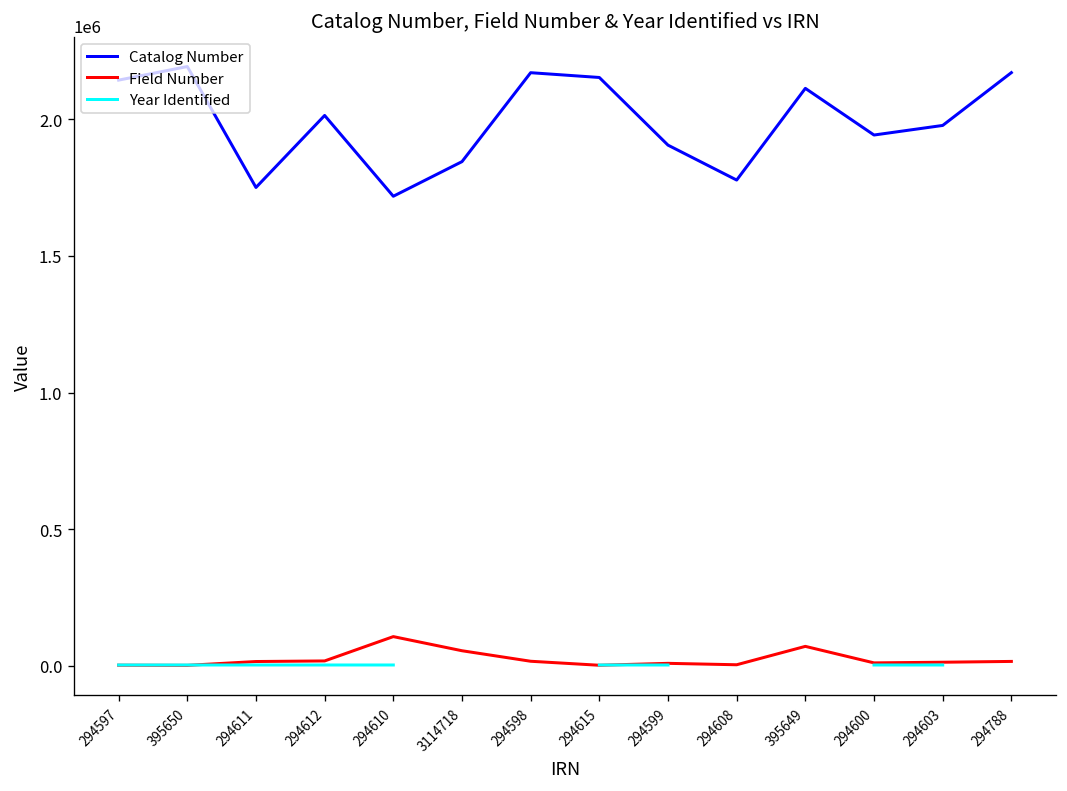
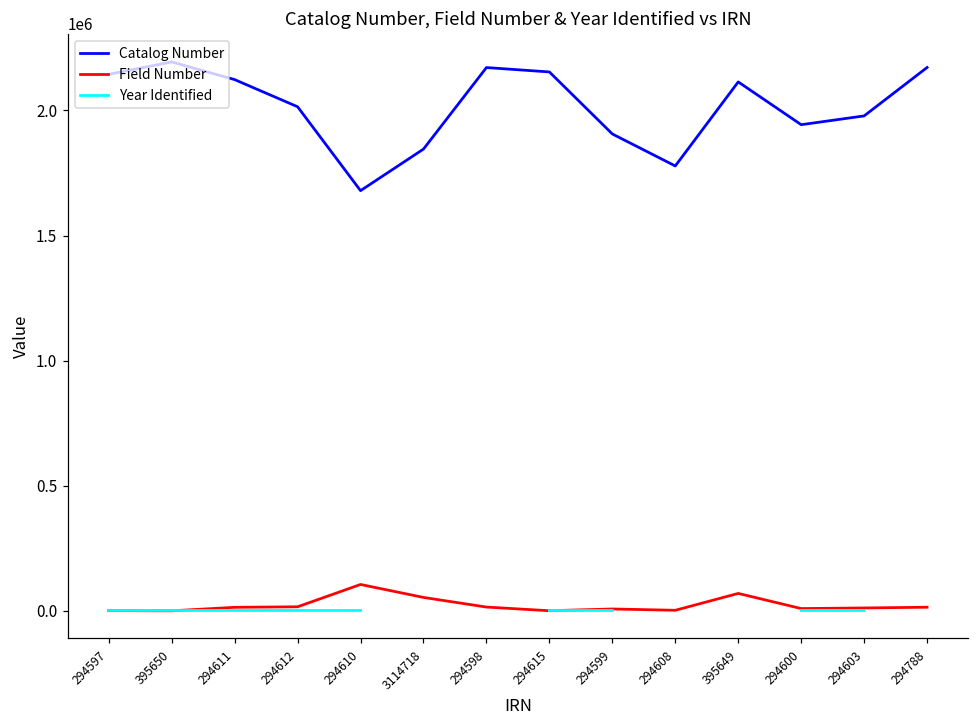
  {
    "Catalog Number": {
-     "294611": 1750000,
+     "294611": 2120000,
      "294612": 2010000,
-     "294610": 1720000,
+     "294610": 1680000,
      "3114718": 1850000,
      "294598": 2170000,
      "294615": 2150000,
      "294599": 1910000,
      "294608": 1780000,
      "395649": 2110000,
      "294600": 1940000,
      "294603": 1980000,
      "294788": 2170000
    },
    "Field Number": {
      "294611": 10000,
      "294612": 20000,
      "294610": 110000,
      "3114718": 50000,
      "294598": 20000,
      "294608": 0,
      "395649": 70000,
      "294788": 20000
    },
    "Year Identified": {
      "294611": 0,
      "294612": 0,
      "294610": 0
    }
  }
